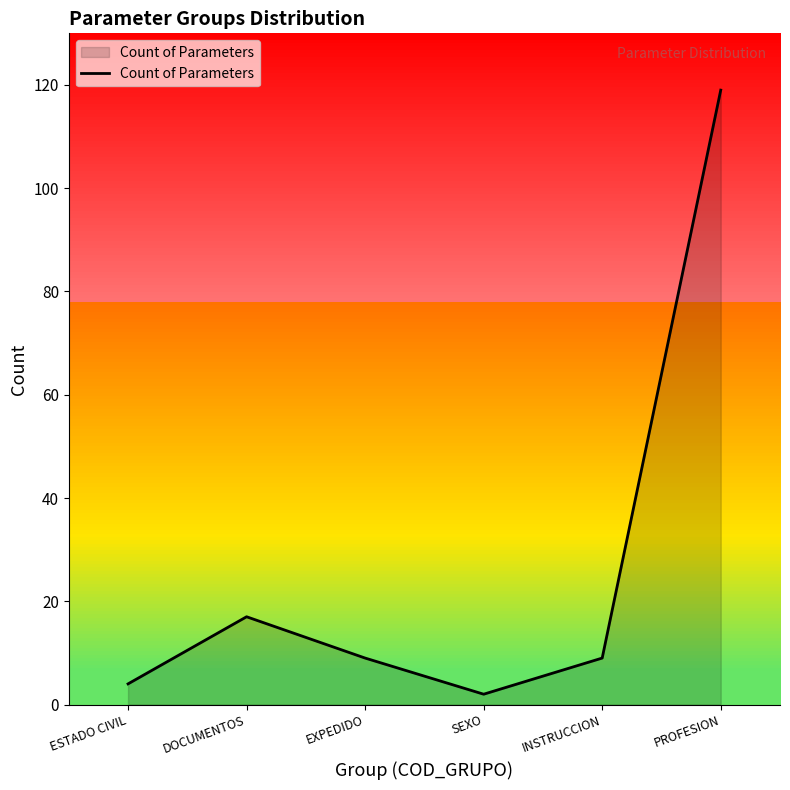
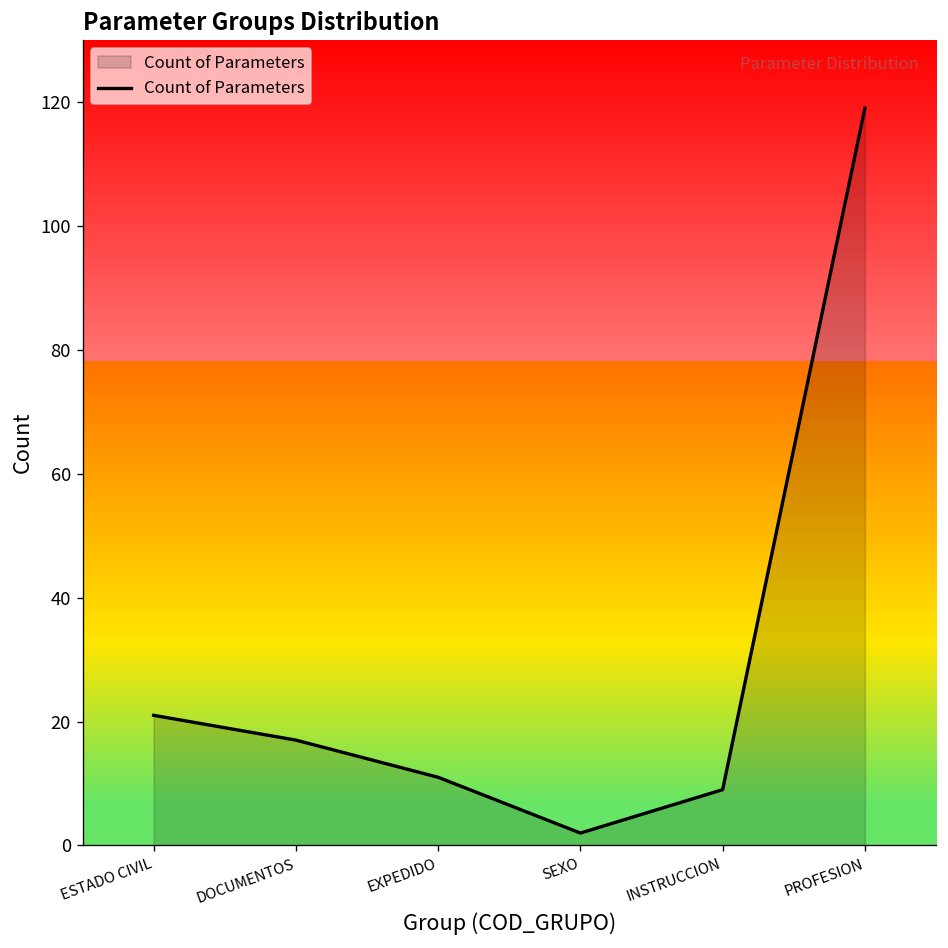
  {
-   "ESTADO CIVIL": 4,
+   "ESTADO CIVIL": 21,
    "DOCUMENTOS": 17,
-   "EXPEDIDO": 9,
+   "EXPEDIDO": 11,
    "SEXO": 2,
    "INSTRUCCION": 9,
    "PROFESION": 119
  }
